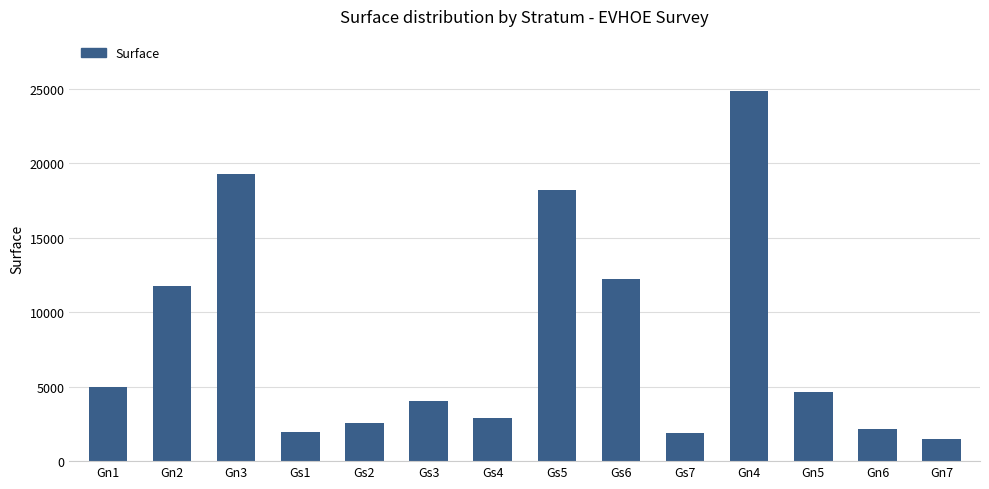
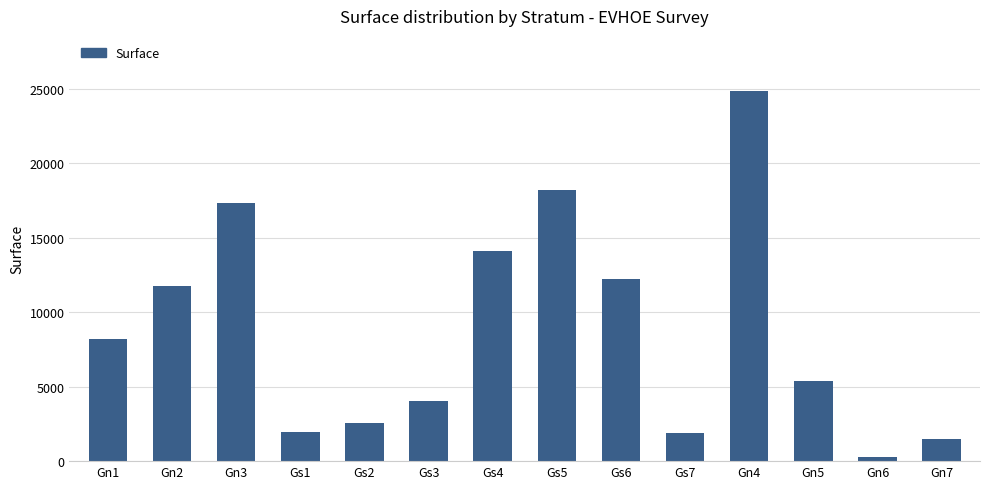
  {
-   "Gn1": 5000,
+   "Gn1": 8200,
    "Gn2": 11800,
-   "Gn3": 19300,
+   "Gn3": 17300,
    "Gs1": 2000,
    "Gs2": 2600,
    "Gs3": 4000,
-   "Gs4": 2900,
+   "Gs4": 14100,
    "Gs5": 18200,
    "Gs6": 12200,
    "Gs7": 1900,
    "Gn4": 24800,
-   "Gn5": 4600,
-   "Gn6": 2200,
+   "Gn5": 5400,
+   "Gn6": 300,
    "Gn7": 1500
  }
